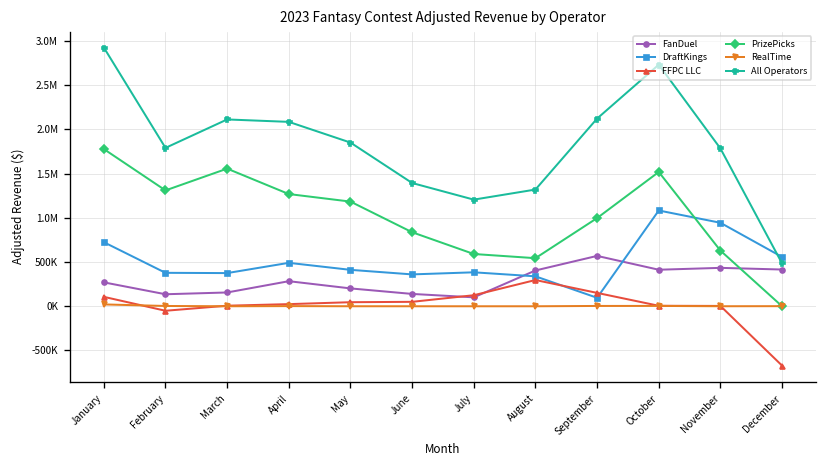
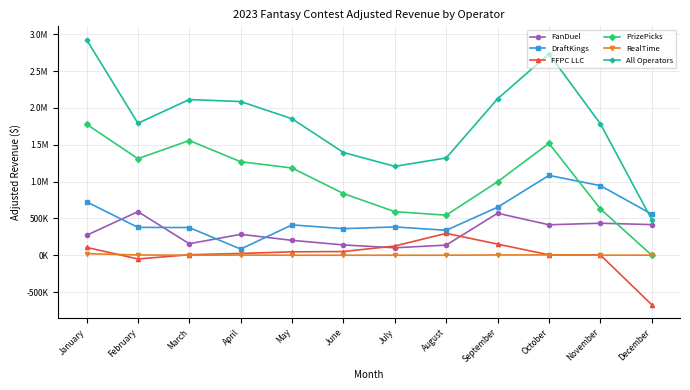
  {
    "FanDuel": {
      "January": 300000,
-     "February": 100000,
+     "February": 600000,
      "March": 200000,
      "April": 300000,
      "May": 200000,
      "June": 100000,
-     "August": 400000,
+     "August": 100000,
      "September": 600000,
      "October": 400000,
      "November": 400000,
      "December": 400000
    },
    "DraftKings": {
      "January": 700000,
      "February": 400000,
      "March": 400000,
-     "April": 500000,
+     "April": 100000,
      "May": 400000,
      "June": 400000,
      "July": 400000,
      "August": 300000,
-     "September": 100000,
+     "September": 700000,
      "October": 1100000,
      "November": 900000,
      "December": 600000
    }
  }
